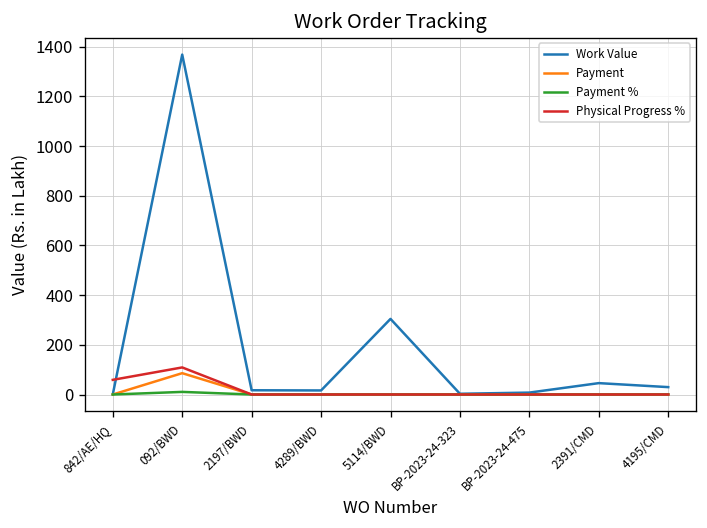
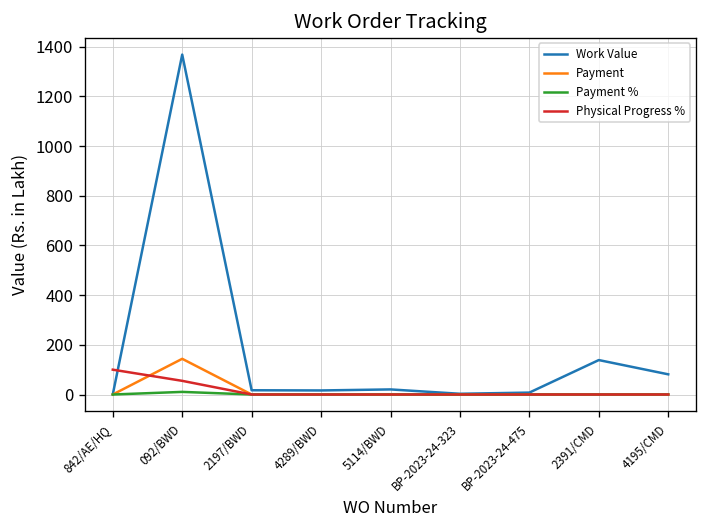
  {
    "Work Value": {
      "092/BWD": 1370,
      "2197/BWD": 20,
      "4289/BWD": 20,
-     "5114/BWD": 300,
-     "2391/CMD": 50,
-     "4195/CMD": 30
+     "5114/BWD": 20,
+     "2391/CMD": 140,
+     "4195/CMD": 80
    },
    "Payment": {
-     "092/BWD": 90
+     "092/BWD": 140
    },
    "Payment %": {
      "092/BWD": 10
    },
    "Physical Progress %": {
-     "842/AE/HQ": 60,
-     "092/BWD": 110
+     "842/AE/HQ": 100,
+     "092/BWD": 60
    }
  }
